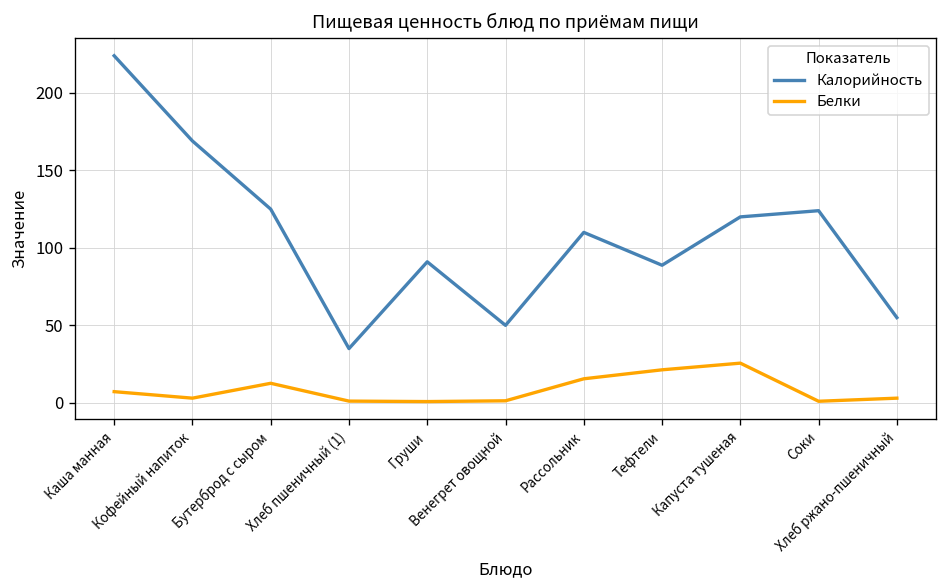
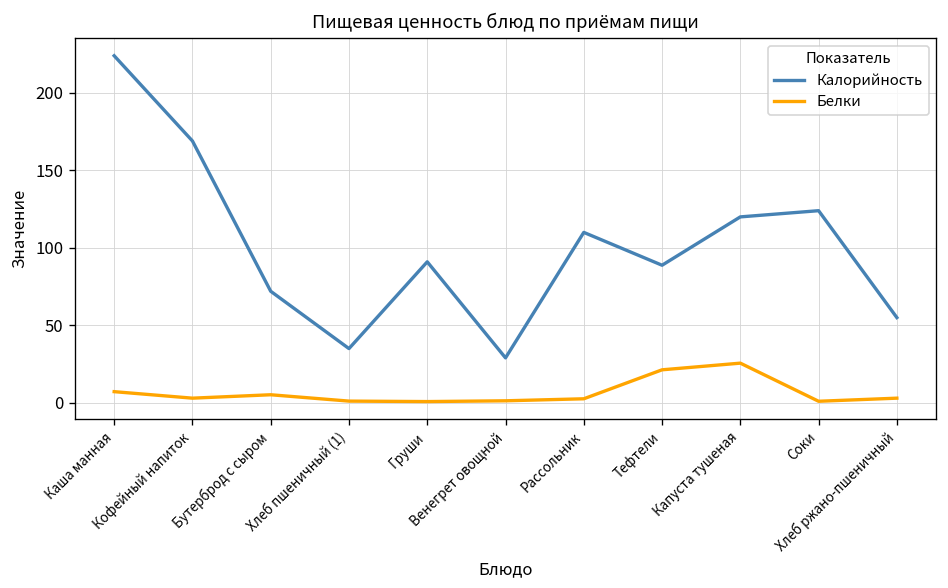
  {
    "Калорийность": {
      "Каша манная": 224,
      "Кофейный напиток": 169,
-     "Бутерброд с сыром": 125,
+     "Бутерброд с сыром": 72,
      "Хлеб пшеничный (1)": 35,
      "Груши": 91,
-     "Венегрет овощной": 50,
+     "Венегрет овощной": 29,
      "Рассольник": 110,
      "Тефтели": 89,
      "Капуста тушеная": 120,
      "Соки": 124,
      "Хлеб ржано-пшеничный": 55
    },
    "Белки": {
      "Каша манная": 7,
      "Кофейный напиток": 3,
-     "Бутерброд с сыром": 13,
+     "Бутерброд с сыром": 5,
      "Хлеб пшеничный (1)": 1,
      "Груши": 1,
      "Венегрет овощной": 1,
-     "Рассольник": 16,
+     "Рассольник": 3,
      "Тефтели": 21,
      "Капуста тушеная": 26,
      "Соки": 1,
      "Хлеб ржано-пшеничный": 3
    }
  }
